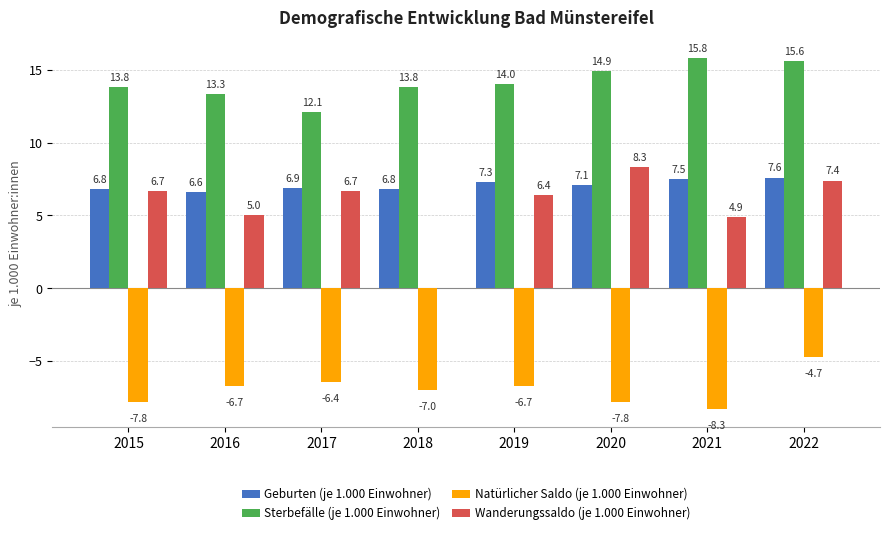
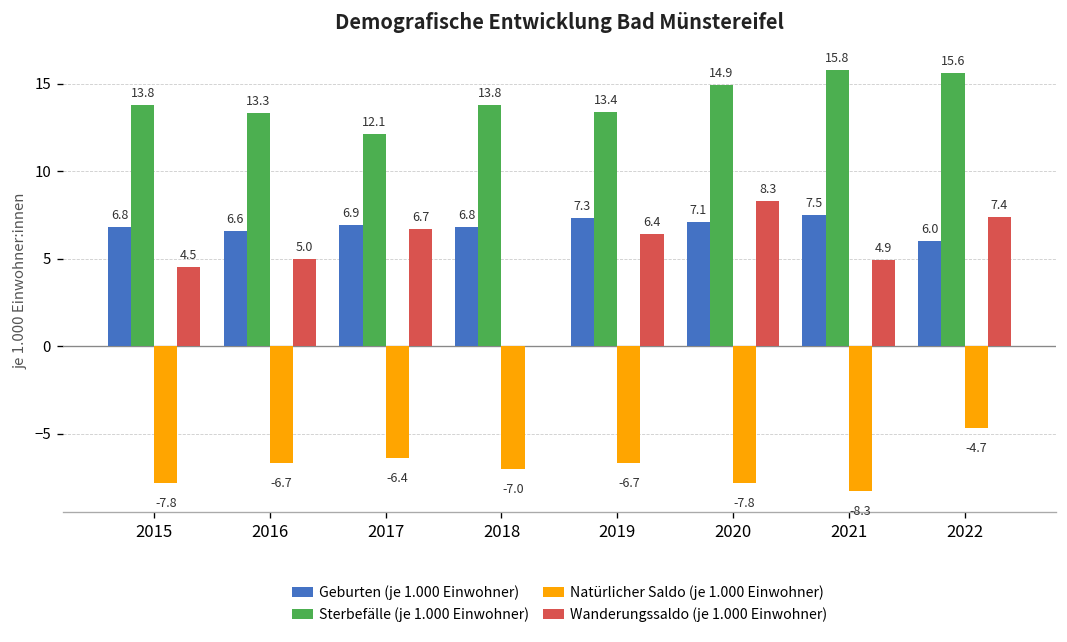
  {
    "Geburten (je 1.000 Einwohner)": {
      "2015": 6.8,
      "2016": 6.6,
      "2017": 6.9,
      "2018": 6.8,
      "2019": 7.3,
      "2020": 7.1,
      "2021": 7.5,
-     "2022": 7.6
+     "2022": 6.0
    },
    "Sterbefälle (je 1.000 Einwohner)": {
      "2015": 13.8,
      "2016": 13.3,
      "2017": 12.1,
      "2018": 13.8,
-     "2019": 14.0,
+     "2019": 13.4,
      "2020": 14.9,
      "2021": 15.8,
      "2022": 15.6
    },
    "Natürlicher Saldo (je 1.000 Einwohner)": {
      "2015": -7.8,
      "2016": -6.7,
      "2017": -6.4,
      "2018": -7.0,
      "2019": -6.7,
      "2020": -7.8,
      "2021": -8.3,
      "2022": -4.7
    },
    "Wanderungssaldo (je 1.000 Einwohner)": {
-     "2015": 6.7,
+     "2015": 4.5,
      "2016": 5.0,
      "2017": 6.7,
      "2019": 6.4,
      "2020": 8.3,
      "2021": 4.9,
      "2022": 7.4
    }
  }
